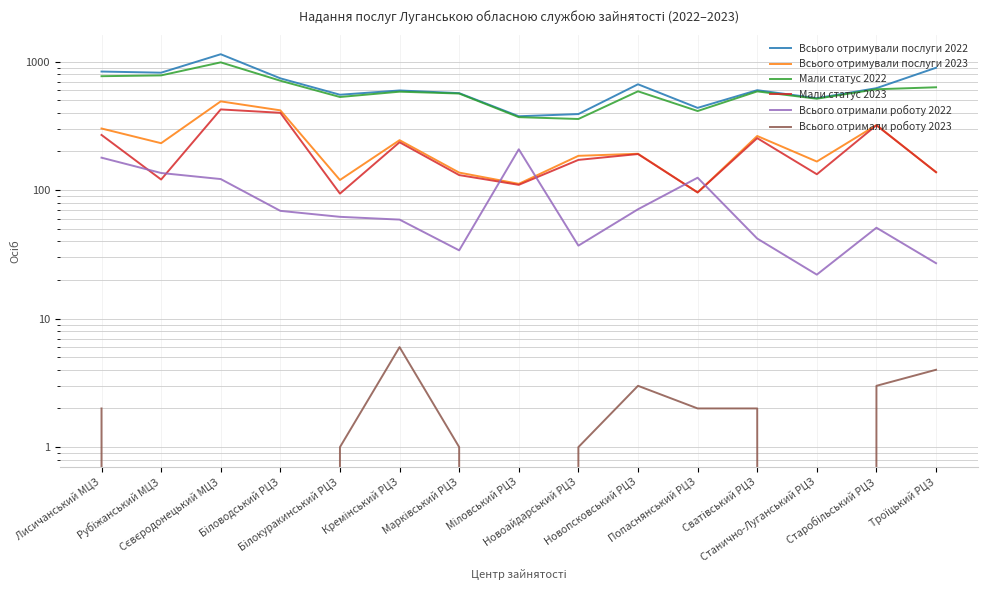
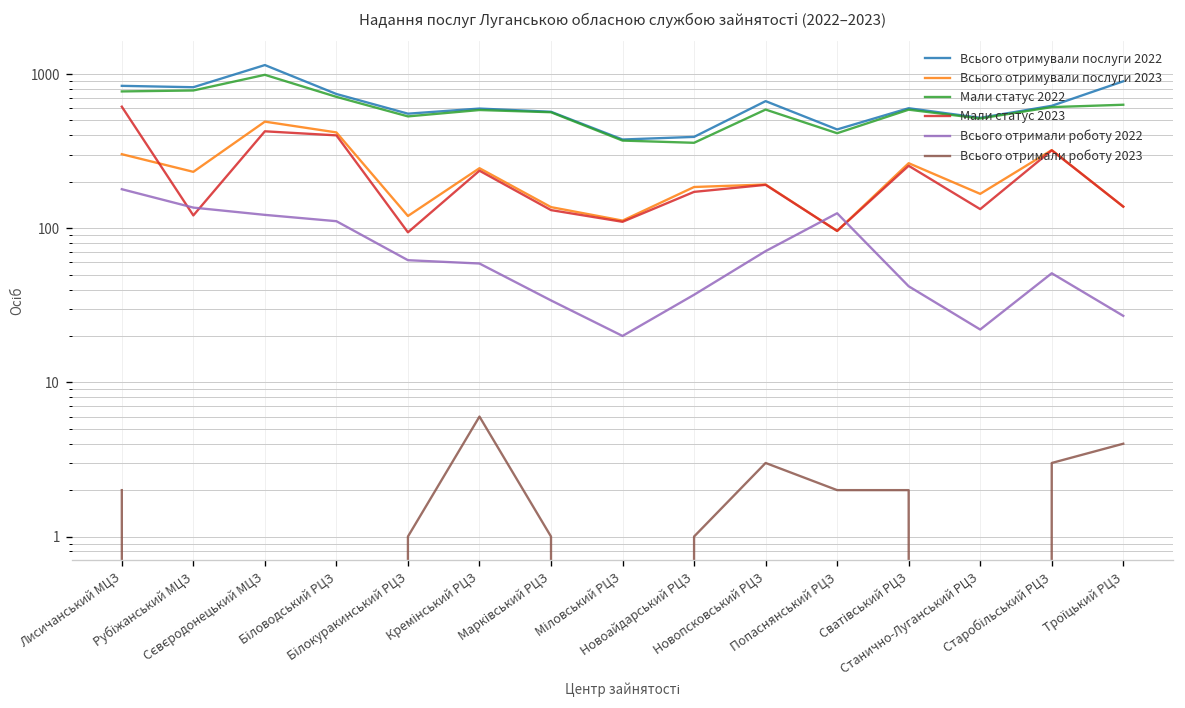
  {
    "Всього отримували послуги 2022": {
      "Лисичанський МЦЗ": 800,
      "Рубіжанський МЦЗ": 800,
      "Сєвєродонецький МЦЗ": 1100,
      "Новоайдарський РЦЗ": 390,
      "Новопсковський РЦЗ": 700,
      "Попаснянський РЦЗ": 440,
      "Троїцький РЦЗ": 900
    },
    "Всього отримували послуги 2023": {
      "Лисичанський МЦЗ": 300,
      "Рубіжанський МЦЗ": 230,
      "Сєвєродонецький МЦЗ": 490,
      "Білокуракинський РЦЗ": 120,
      "Новоайдарський РЦЗ": 190,
      "Станично-Луганський РЦЗ": 170
    },
    "Мали статус 2022": {
      "Лисичанський МЦЗ": 800,
      "Рубіжанський МЦЗ": 800,
      "Сєвєродонецький МЦЗ": 1000,
      "Новоайдарський РЦЗ": 360,
      "Новопсковський РЦЗ": 600,
      "Попаснянський РЦЗ": 410,
      "Троїцький РЦЗ": 600
    },
    "Мали статус 2023": {
-     "Лисичанський МЦЗ": 270,
+     "Лисичанський МЦЗ": 600,
      "Рубіжанський МЦЗ": 120,
      "Сєвєродонецький МЦЗ": 430,
      "Білокуракинський РЦЗ": 90,
      "Новоайдарський РЦЗ": 170,
      "Станично-Луганський РЦЗ": 130
    },
    "Всього отримали роботу 2022": {
      "Лисичанський МЦЗ": 180,
      "Рубіжанський МЦЗ": 140,
      "Сєвєродонецький МЦЗ": 120,
-     "Біловодський РЦЗ": 70,
+     "Біловодський РЦЗ": 110,
      "Білокуракинський РЦЗ": 60,
      "Кремінський РЦЗ": 60,
      "Марківський РЦЗ": 34,
-     "Міловський РЦЗ": 210,
+     "Міловський РЦЗ": 20,
      "Новоайдарський РЦЗ": 37,
      "Новопсковський РЦЗ": 70,
      "Попаснянський РЦЗ": 130,
      "Сватівський РЦЗ": 42,
      "Станично-Луганський РЦЗ": 22,
      "Старобільський РЦЗ": 51,
      "Троїцький РЦЗ": 27
    },
    "Всього отримали роботу 2023": {
      "Лисичанський МЦЗ": 2,
      "Білокуракинський РЦЗ": 1,
      "Кремінський РЦЗ": 6,
      "Марківський РЦЗ": 1,
      "Новоайдарський РЦЗ": 1,
      "Новопсковський РЦЗ": 3,
      "Попаснянський РЦЗ": 2,
      "Сватівський РЦЗ": 2,
      "Старобільський РЦЗ": 3,
      "Троїцький РЦЗ": 4
    }
  }
